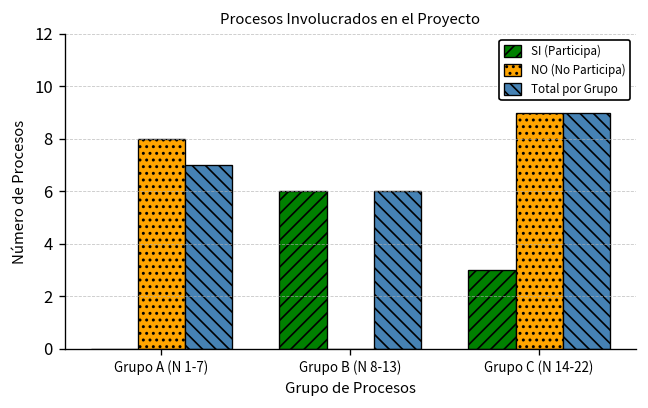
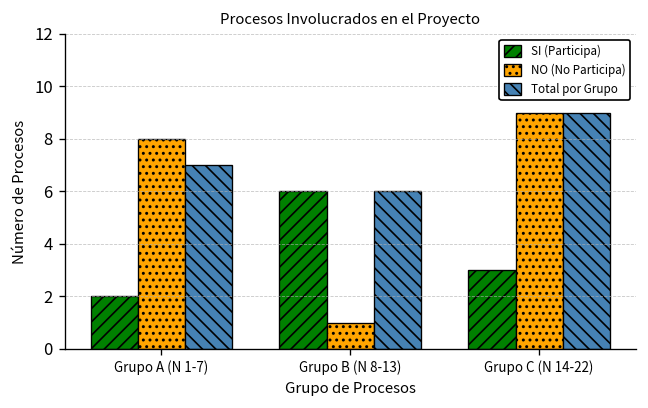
  {
    "SI (Participa)": {
-     "Grupo A (N 1-7)": 0,
+     "Grupo A (N 1-7)": 2,
      "Grupo B (N 8-13)": 6,
      "Grupo C (N 14-22)": 3
    },
    "NO (No Participa)": {
      "Grupo A (N 1-7)": 8,
-     "Grupo B (N 8-13)": 0,
+     "Grupo B (N 8-13)": 1,
      "Grupo C (N 14-22)": 9
    },
    "Total por Grupo": {
      "Grupo A (N 1-7)": 7,
      "Grupo B (N 8-13)": 6,
      "Grupo C (N 14-22)": 9
    }
  }
